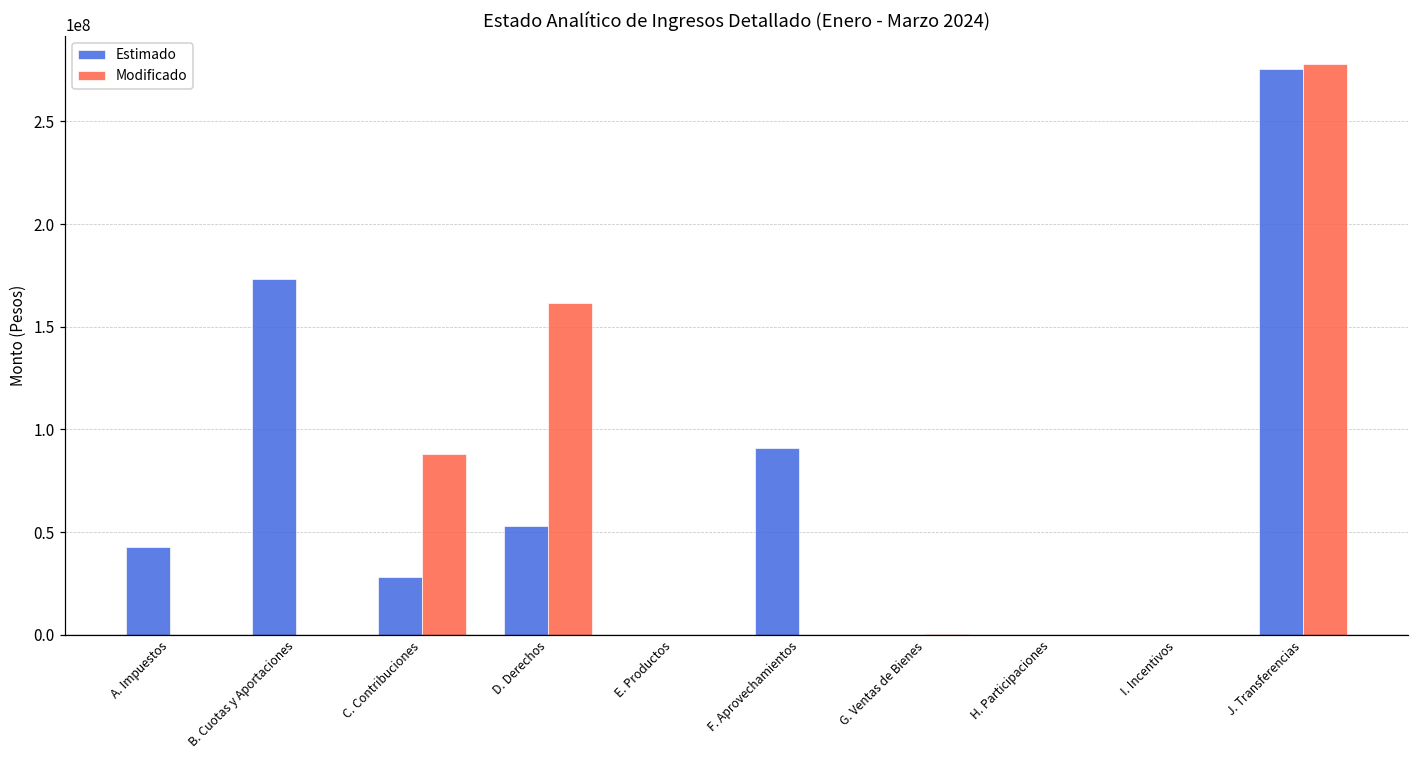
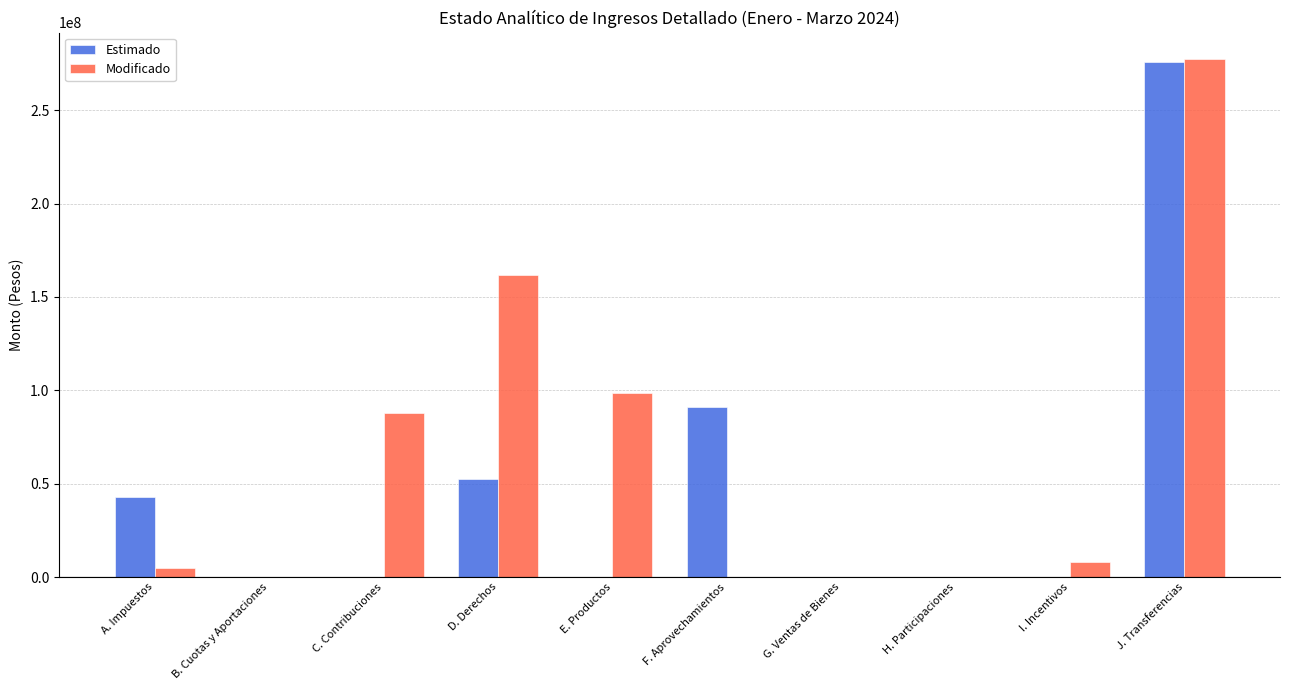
  {
    "Estimado": {
      "A. Impuestos": 43000000,
-     "B. Cuotas y Aportaciones": 173000000,
-     "C. Contribuciones": 28000000,
+     "B. Cuotas y Aportaciones": 0,
+     "C. Contribuciones": 0,
      "D. Derechos": 53000000,
      "F. Aprovechamientos": 91000000,
      "H. Participaciones": 0,
      "I. Incentivos": 0,
      "J. Transferencias": 276000000
    },
    "Modificado": {
-     "A. Impuestos": 0,
+     "A. Impuestos": 5000000,
      "B. Cuotas y Aportaciones": 0,
      "C. Contribuciones": 88000000,
      "D. Derechos": 162000000,
-     "E. Productos": 0,
+     "E. Productos": 99000000,
      "F. Aprovechamientos": 0,
      "H. Participaciones": 0,
-     "I. Incentivos": 0,
+     "I. Incentivos": 8000000,
      "J. Transferencias": 278000000
    }
  }
